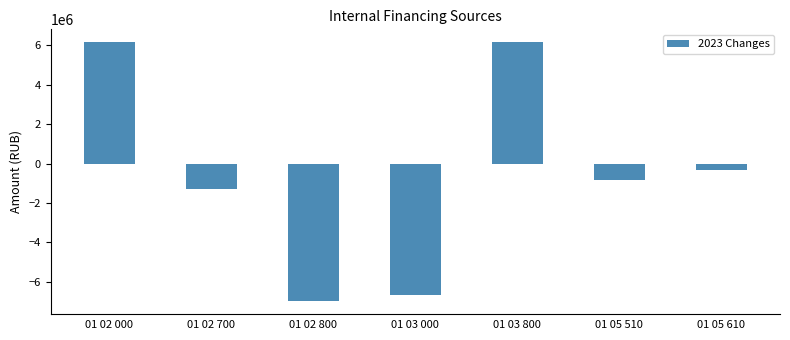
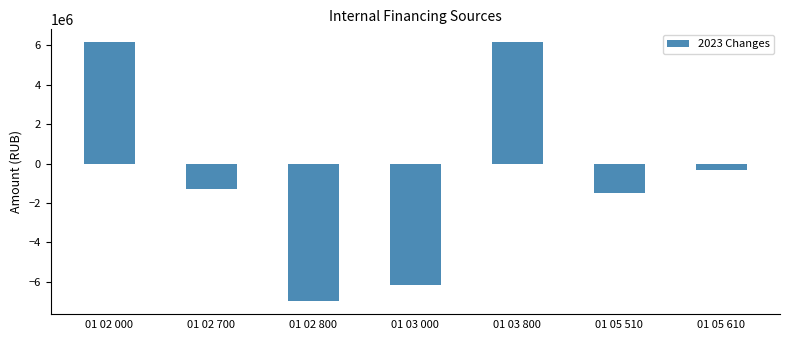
  {
    "01 02 000": 6200000,
    "01 02 700": -1300000,
    "01 02 800": -7000000,
-   "01 03 000": -6700000,
+   "01 03 000": -6200000,
    "01 03 800": 6200000,
-   "01 05 510": -900000,
+   "01 05 510": -1500000,
    "01 05 610": -300000
  }
